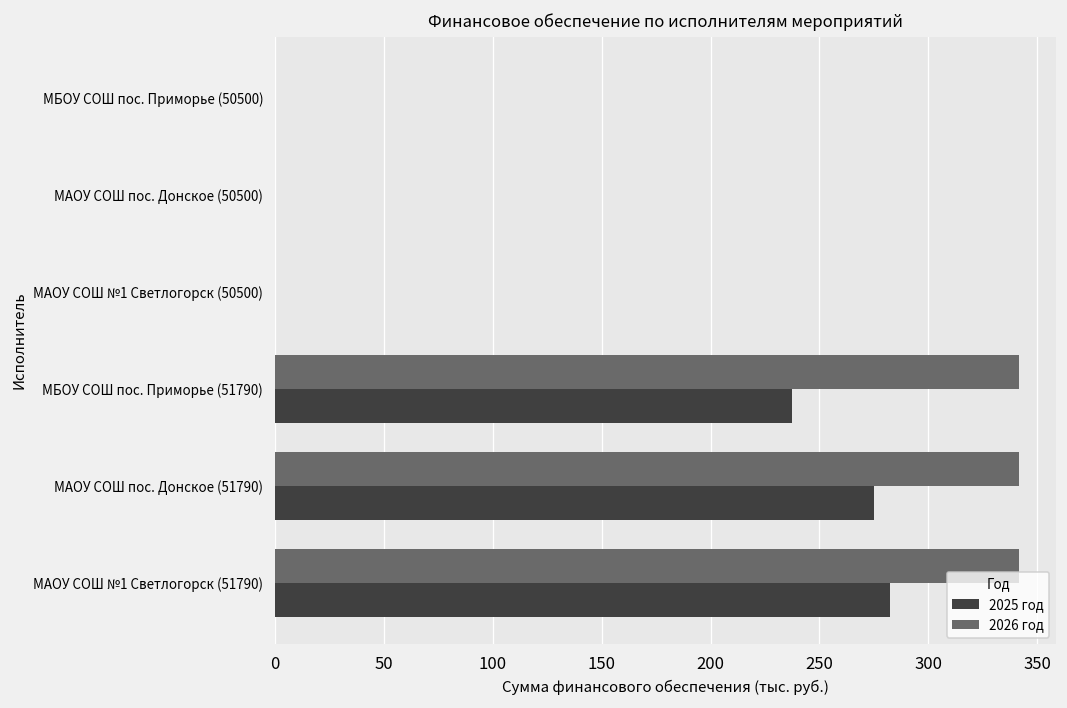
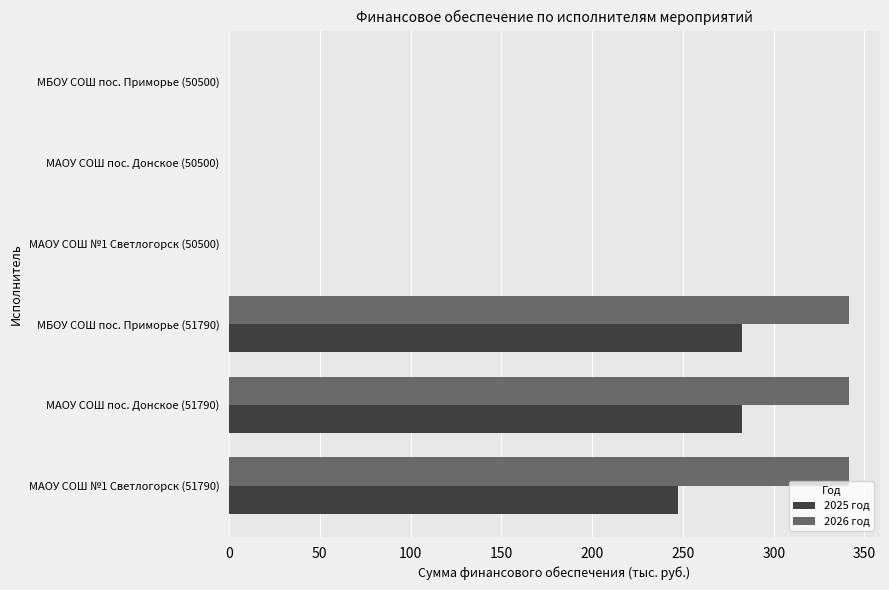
  {
    "2025 год": {
      "МБОУ СОШ пос. Приморье (50500)": 0,
      "МАОУ СОШ пос. Донское (50500)": 0,
      "МАОУ СОШ №1 Светлогорск (50500)": 0,
-     "МБОУ СОШ пос. Приморье (51790)": 237,
-     "МАОУ СОШ пос. Донское (51790)": 275,
-     "МАОУ СОШ №1 Светлогорск (51790)": 282
+     "МБОУ СОШ пос. Приморье (51790)": 282,
+     "МАОУ СОШ пос. Донское (51790)": 282,
+     "МАОУ СОШ №1 Светлогорск (51790)": 248
    },
    "2026 год": {
      "МБОУ СОШ пос. Приморье (50500)": 0,
      "МАОУ СОШ пос. Донское (50500)": 0,
      "МАОУ СОШ №1 Светлогорск (50500)": 0,
      "МБОУ СОШ пос. Приморье (51790)": 341,
      "МАОУ СОШ пос. Донское (51790)": 341,
      "МАОУ СОШ №1 Светлогорск (51790)": 341
    }
  }
